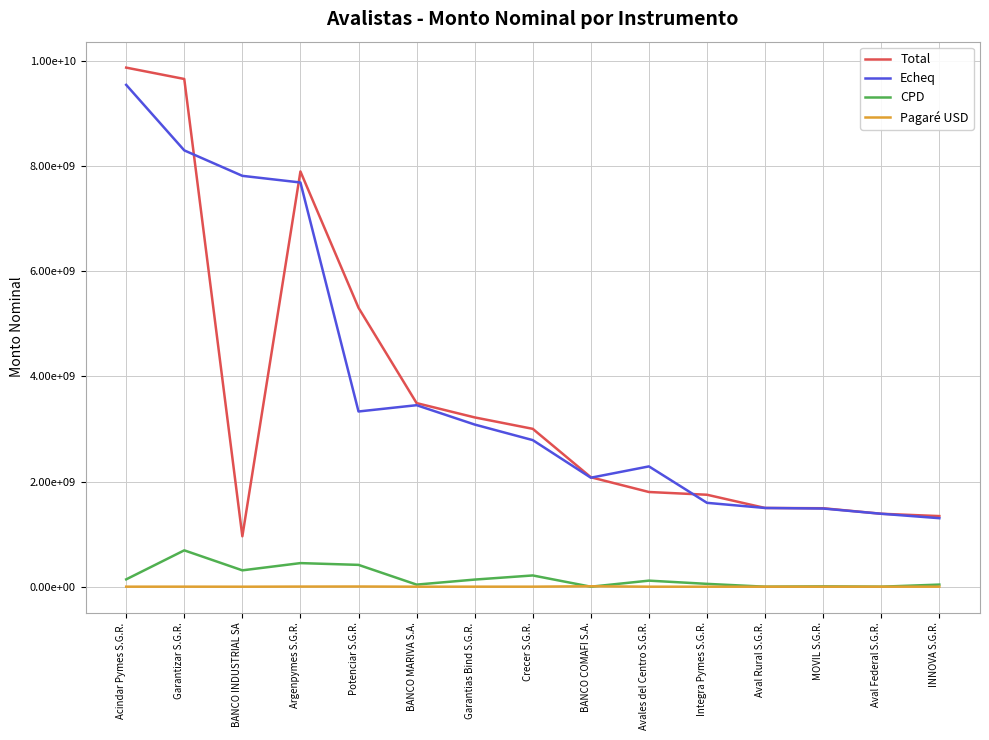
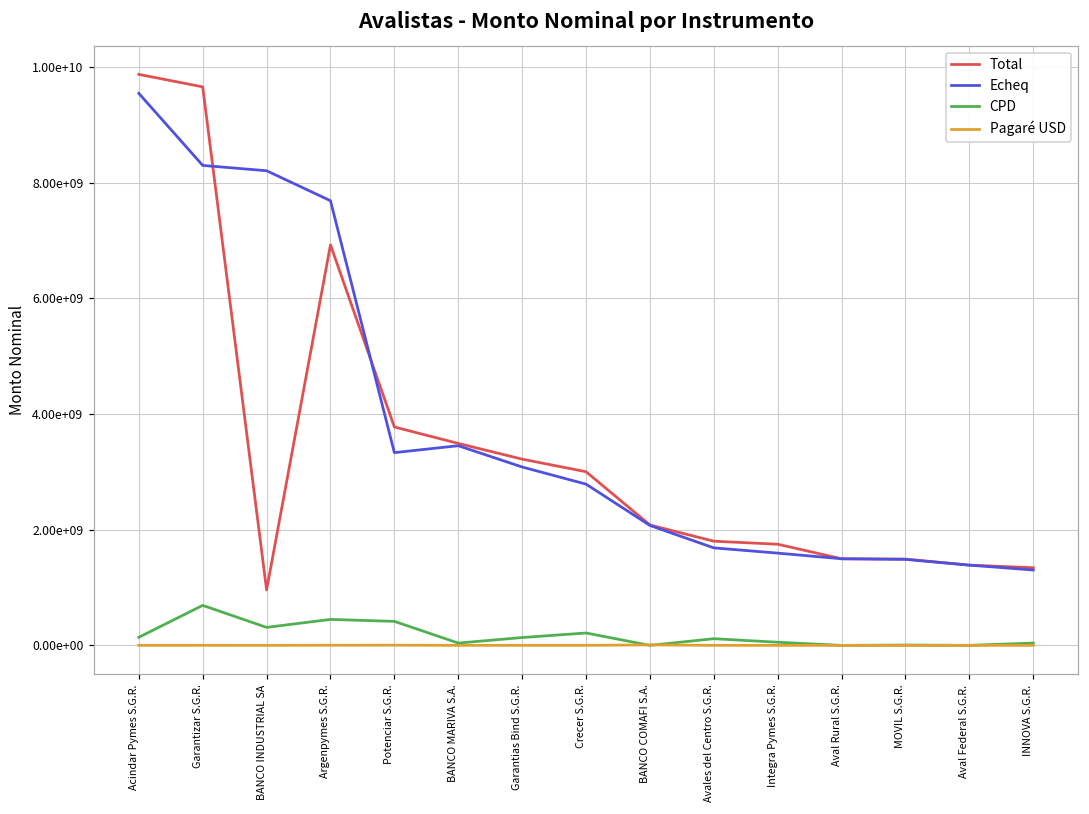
  {
    "Total": {
      "Acindar Pymes S.G.R.": 9900000000,
      "Garantizar S.G.R.": 9700000000,
      "BANCO INDUSTRIAL SA": 1000000000,
-     "Argenpymes S.G.R.": 7900000000,
-     "Potenciar S.G.R.": 5300000000,
+     "Argenpymes S.G.R.": 6900000000,
+     "Potenciar S.G.R.": 3800000000,
      "Garantias Bind S.G.R.": 3200000000,
      "Crecer S.G.R.": 3000000000,
      "Avales del Centro S.G.R.": 1800000000,
      "Integra Pymes S.G.R.": 1700000000
    },
    "Echeq": {
      "Acindar Pymes S.G.R.": 9500000000,
      "Garantizar S.G.R.": 8300000000,
-     "BANCO INDUSTRIAL SA": 7800000000,
+     "BANCO INDUSTRIAL SA": 8200000000,
      "Argenpymes S.G.R.": 7700000000,
      "Potenciar S.G.R.": 3300000000,
      "Garantias Bind S.G.R.": 3100000000,
      "Crecer S.G.R.": 2800000000,
-     "Avales del Centro S.G.R.": 2300000000,
+     "Avales del Centro S.G.R.": 1700000000,
      "Integra Pymes S.G.R.": 1600000000
    },
    "CPD": {
      "Acindar Pymes S.G.R.": 100000000,
      "Garantizar S.G.R.": 700000000,
      "BANCO INDUSTRIAL SA": 300000000,
      "Argenpymes S.G.R.": 400000000,
      "Potenciar S.G.R.": 400000000,
      "Garantias Bind S.G.R.": 100000000,
      "Crecer S.G.R.": 200000000,
      "Avales del Centro S.G.R.": 100000000,
      "Integra Pymes S.G.R.": 100000000
    },
    "Pagaré USD": {
      "Acindar Pymes S.G.R.": 0,
      "Garantizar S.G.R.": 0,
      "BANCO INDUSTRIAL SA": 0,
      "Argenpymes S.G.R.": 0,
      "Potenciar S.G.R.": 0,
      "Garantias Bind S.G.R.": 0,
      "Crecer S.G.R.": 0,
      "Avales del Centro S.G.R.": 0,
      "Integra Pymes S.G.R.": 0
    }
  }
